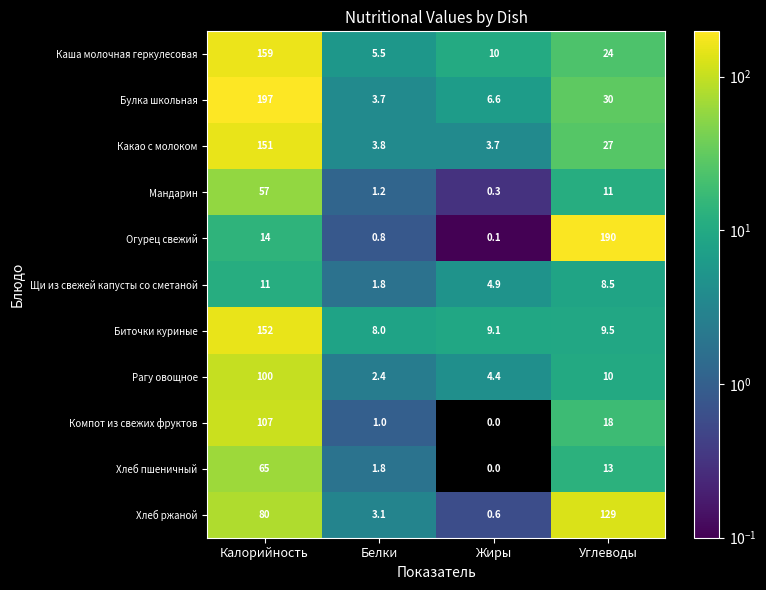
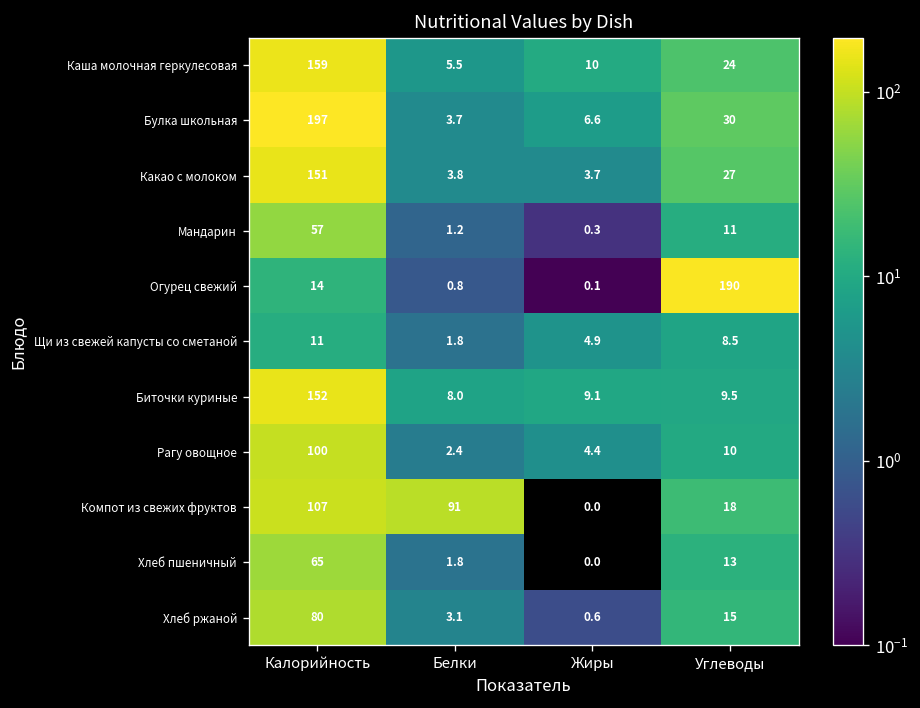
  {
    "Каша молочная геркулесовая": {
      "Калорийность": 159,
      "Белки": 5.5,
      "Жиры": 10,
      "Углеводы": 24
    },
    "Булка школьная": {
      "Калорийность": 197,
      "Белки": 3.7,
      "Жиры": 6.6,
      "Углеводы": 30
    },
    "Какао с молоком": {
      "Калорийность": 151,
      "Белки": 3.8,
      "Жиры": 3.7,
      "Углеводы": 27
    },
    "Мандарин": {
      "Калорийность": 57,
      "Белки": 1.2,
      "Жиры": 0.3,
      "Углеводы": 11
    },
    "Огурец свежий": {
      "Калорийность": 14,
      "Белки": 0.8,
      "Жиры": 0.1,
      "Углеводы": 190
    },
    "Щи из свежей капусты со сметаной": {
      "Калорийность": 11,
      "Белки": 1.8,
      "Жиры": 4.9,
      "Углеводы": 8.5
    },
    "Биточки куриные": {
      "Калорийность": 152,
      "Белки": 8.0,
      "Жиры": 9.1,
      "Углеводы": 9.5
    },
    "Рагу овощное": {
      "Калорийность": 100,
      "Белки": 2.4,
      "Жиры": 4.4,
      "Углеводы": 10
    },
    "Компот из свежих фруктов": {
      "Калорийность": 107,
-     "Белки": 1.0,
+     "Белки": 91,
      "Жиры": 0.0,
      "Углеводы": 18
    },
    "Хлеб пшеничный": {
      "Калорийность": 65,
      "Белки": 1.8,
      "Жиры": 0.0,
      "Углеводы": 13
    },
    "Хлеб ржаной": {
      "Калорийность": 80,
      "Белки": 3.1,
      "Жиры": 0.6,
-     "Углеводы": 129
+     "Углеводы": 15
    }
  }
